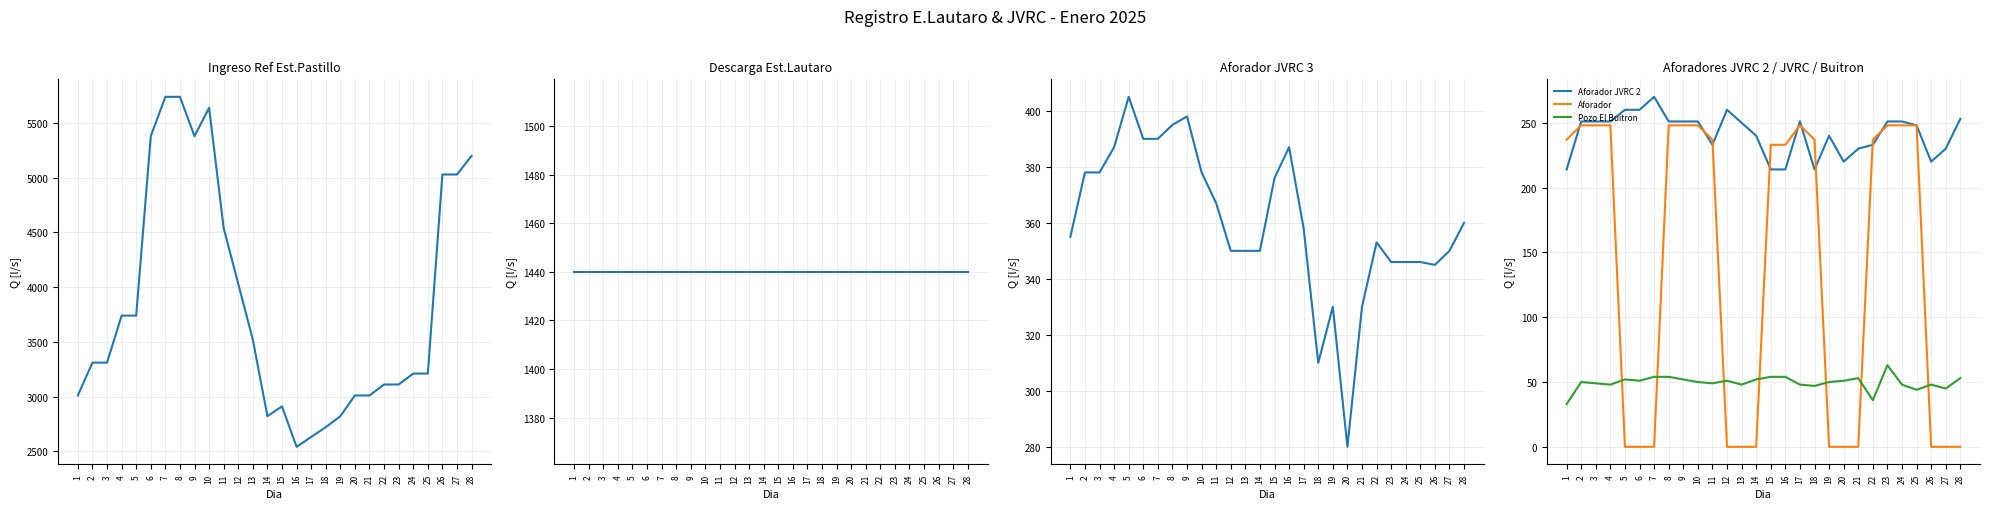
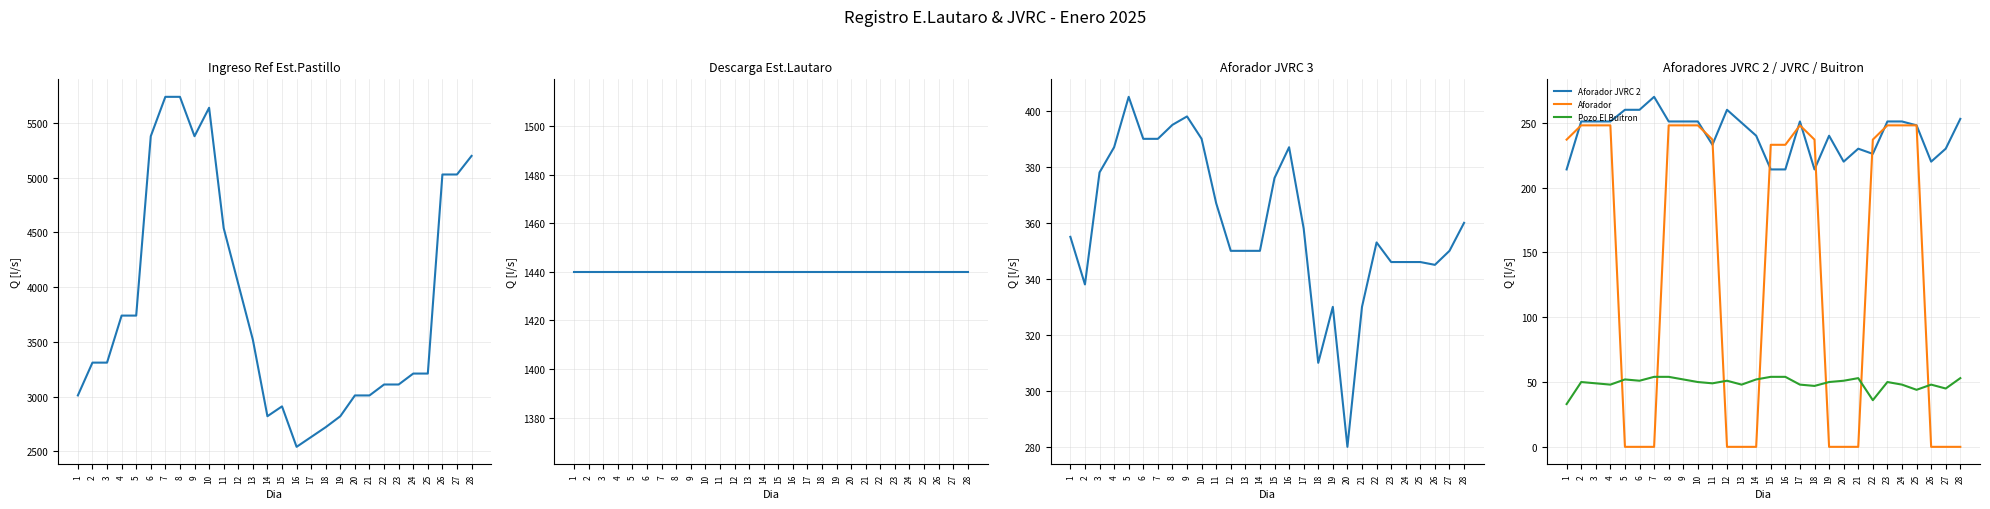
  {
    "Ingreso Ref Est.Pastillo": {
      "1": 3010,
      "2": 3310,
      "3": 3310,
      "4": 3740,
      "5": 3740,
      "6": 5380,
      "7": 5740,
      "8": 5740,
      "9": 5380,
      "10": 5640,
      "11": 4540,
      "12": 4030,
      "13": 3520,
      "14": 2820,
      "15": 2910,
      "16": 2540,
      "17": 2630,
      "18": 2720,
      "19": 2820,
      "20": 3010,
      "21": 3010,
      "22": 3110,
      "23": 3110,
      "24": 3210,
      "25": 3210,
      "26": 5030,
      "27": 5030,
      "28": 5200
    },
    "Descarga Est.Lautaro": {
      "1": 1440,
      "2": 1440,
      "3": 1440,
      "4": 1440,
      "5": 1440,
      "6": 1440,
      "7": 1440,
      "8": 1440,
      "9": 1440,
      "10": 1440,
      "11": 1440,
      "12": 1440,
      "13": 1440,
      "14": 1440,
      "15": 1440,
      "16": 1440,
      "17": 1440,
      "18": 1440,
      "19": 1440,
      "20": 1440,
      "21": 1440,
      "22": 1440,
      "23": 1440,
      "24": 1440,
      "25": 1440,
      "26": 1440,
      "27": 1440,
      "28": 1440
    },
    "Aforador JVRC 3": {
      "1": 355,
-     "2": 378,
+     "2": 338,
      "3": 378,
      "4": 387,
      "5": 405,
      "6": 390,
      "7": 390,
      "8": 395,
      "9": 398,
-     "10": 378,
+     "10": 390,
      "11": 367,
      "12": 350,
      "13": 350,
      "14": 350,
      "15": 376,
      "16": 387,
      "17": 358,
      "18": 310,
      "19": 330,
      "20": 280,
      "21": 330,
      "22": 353,
      "23": 346,
      "24": 346,
      "25": 346,
      "26": 345,
      "27": 350,
      "28": 360
    },
    "Aforadores JVRC 2 / JVRC / Buitron": {
      "Aforador JVRC 2": {
        "1": 214,
        "2": 251,
        "3": 251,
        "4": 251,
        "5": 260,
        "6": 260,
        "7": 270,
        "8": 251,
        "9": 251,
        "10": 251,
        "11": 233,
        "12": 260,
        "13": 250,
        "14": 240,
        "15": 214,
        "16": 214,
        "17": 251,
        "18": 214,
        "19": 240,
        "20": 220,
        "21": 230,
-       "22": 233,
+       "22": 226,
        "23": 251,
        "24": 251,
        "26": 220,
        "27": 230,
        "28": 253
      },
      "Aforador": {
        "1": 237,
        "2": 248,
        "3": 248,
        "4": 248,
        "5": 0,
        "6": 0,
        "7": 0,
        "8": 248,
        "9": 248,
        "10": 248,
        "11": 237,
        "12": 0,
        "13": 0,
        "14": 0,
        "15": 233,
        "16": 233,
        "17": 248,
        "18": 237,
        "19": 0,
        "20": 0,
        "21": 0,
        "22": 237,
        "23": 248,
        "24": 248,
        "26": 0,
        "27": 0,
        "28": 0
      },
      "Pozo El Buitron": {
        "1": 33,
        "2": 50,
        "3": 49,
        "4": 48,
        "5": 52,
        "6": 51,
        "7": 54,
        "8": 54,
        "9": 52,
        "10": 50,
        "11": 49,
        "12": 51,
        "13": 48,
        "14": 52,
        "15": 54,
        "16": 54,
        "17": 48,
        "18": 47,
        "19": 50,
        "20": 51,
        "21": 53,
        "22": 36,
-       "23": 63,
+       "23": 50,
        "24": 48,
        "25": 44,
        "26": 48,
        "27": 45,
        "28": 53
      }
    }
  }
